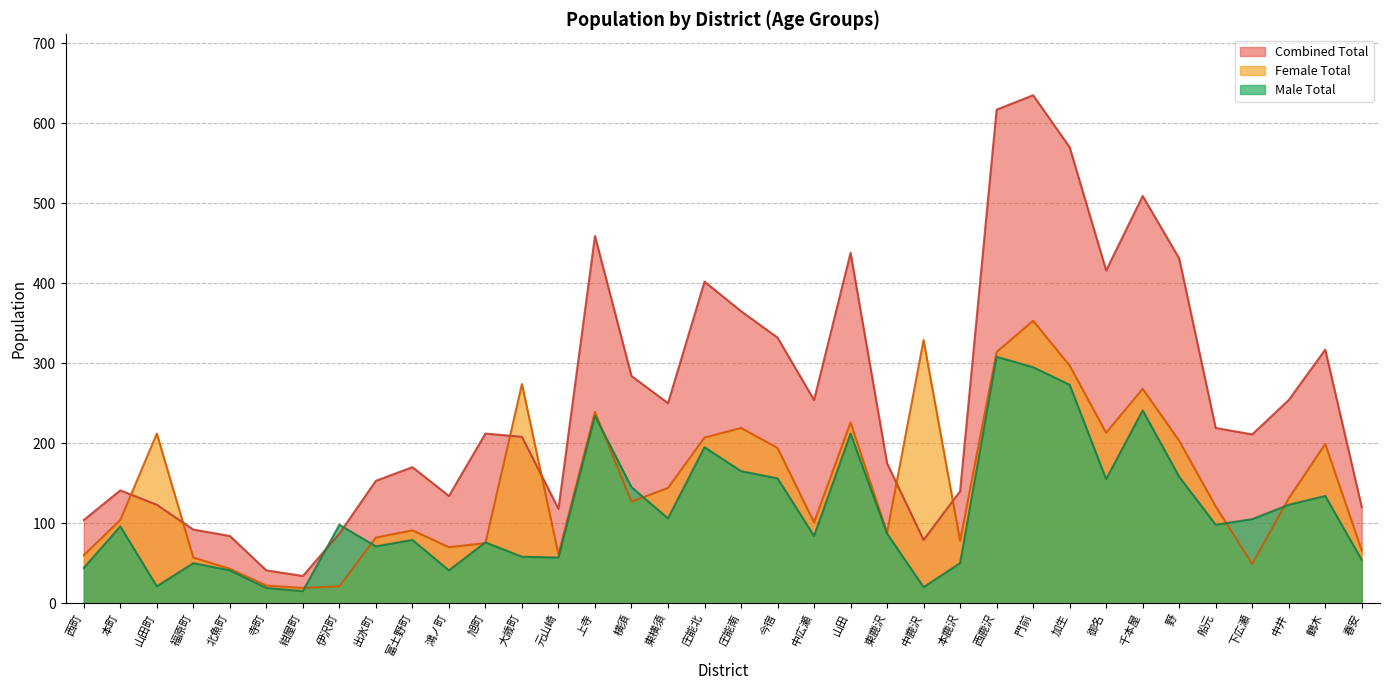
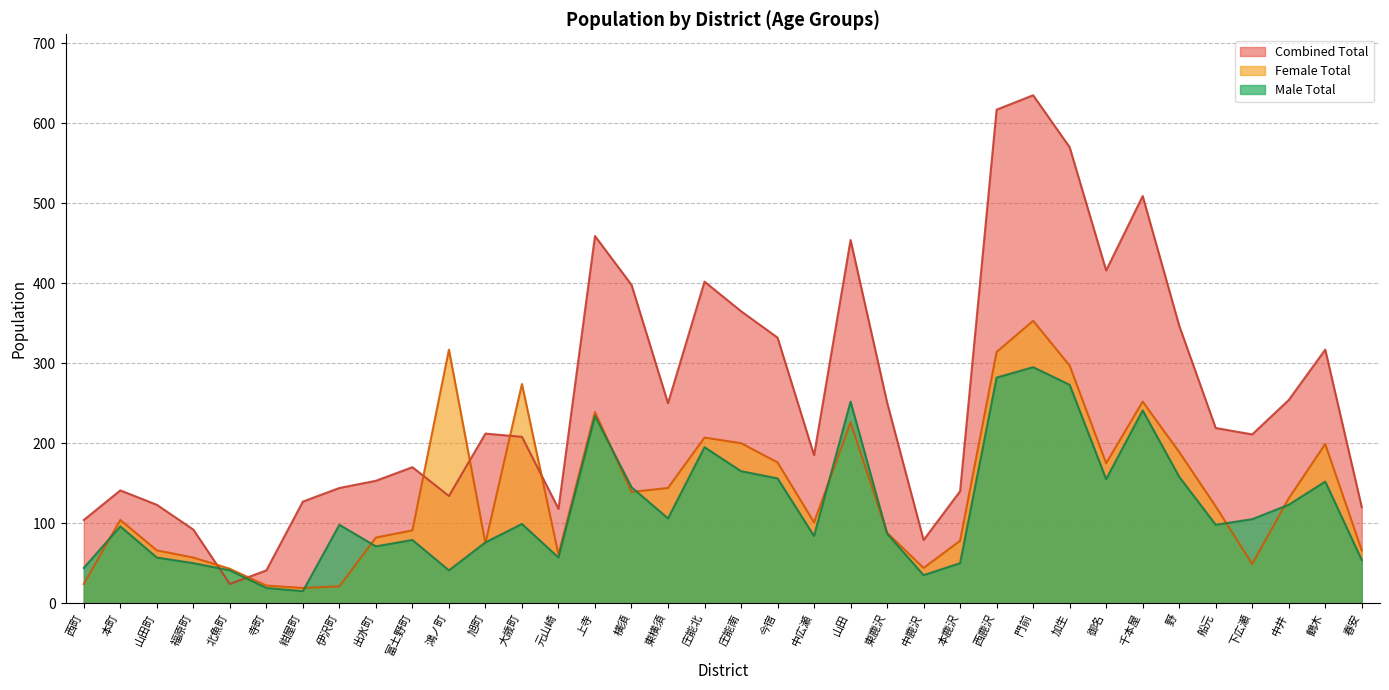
  {
    "Combined Total": {
      "西町": 100,
      "本町": 140,
      "山田町": 120,
      "福原町": 90,
-     "北魚町": 80,
+     "北魚町": 20,
      "寺町": 40,
-     "紺屋町": 30,
-     "伊沢町": 90,
+     "紺屋町": 130,
+     "伊沢町": 140,
      "出水町": 150,
      "富土野町": 170,
      "鴻ノ町": 130,
      "旭町": 210,
      "大歳町": 210,
      "元山崎": 120,
      "上寺": 460,
-     "横須": 280,
+     "横須": 400,
      "東横須": 250,
      "庄能北": 400,
      "庄能南": 370,
      "今宿": 330,
-     "中広瀬": 250,
-     "山田": 440,
-     "東鹿沢": 180,
+     "中広瀬": 190,
+     "山田": 450,
+     "東鹿沢": 250,
      "中鹿沢": 80,
      "本鹿沢": 140,
      "西鹿沢": 620,
      "門前": 640,
      "加生": 570,
      "御名": 420,
      "千本屋": 510,
-     "野": 430,
+     "野": 350,
      "船元": 220,
      "下広瀬": 210,
      "中井": 250,
      "鶴木": 320,
      "春安": 120
    },
    "Female Total": {
-     "西町": 60,
+     "西町": 20,
      "本町": 100,
-     "山田町": 210,
+     "山田町": 70,
      "福原町": 60,
      "紺屋町": 20,
      "伊沢町": 20,
      "出水町": 80,
      "富土野町": 90,
-     "鴻ノ町": 70,
+     "鴻ノ町": 320,
      "大歳町": 270,
      "元山崎": 60,
      "上寺": 240,
-     "横須": 130,
+     "横須": 140,
      "東横須": 140,
      "庄能北": 210,
-     "庄能南": 220,
-     "今宿": 190,
+     "庄能南": 200,
+     "今宿": 180,
      "中広瀬": 100,
      "山田": 230,
-     "中鹿沢": 330,
+     "中鹿沢": 40,
      "本鹿沢": 80,
      "西鹿沢": 310,
      "門前": 350,
      "加生": 300,
-     "御名": 210,
-     "千本屋": 270,
-     "野": 200,
+     "御名": 180,
+     "千本屋": 250,
+     "野": 190,
      "船元": 120,
      "下広瀬": 50,
      "中井": 130,
      "鶴木": 200,
      "春安": 70
    },
    "Male Total": {
      "西町": 40,
      "本町": 100,
-     "山田町": 20,
+     "山田町": 60,
      "福原町": 50,
      "紺屋町": 20,
      "伊沢町": 100,
      "出水町": 70,
      "富土野町": 80,
      "鴻ノ町": 40,
-     "大歳町": 60,
+     "大歳町": 100,
      "元山崎": 60,
      "上寺": 230,
      "横須": 150,
      "東横須": 110,
      "庄能北": 200,
      "庄能南": 170,
      "今宿": 160,
      "中広瀬": 80,
-     "山田": 210,
-     "中鹿沢": 20,
+     "山田": 250,
+     "中鹿沢": 40,
      "本鹿沢": 50,
-     "西鹿沢": 310,
+     "西鹿沢": 280,
      "門前": 300,
      "加生": 270,
      "御名": 160,
      "千本屋": 240,
      "野": 160,
      "船元": 100,
      "下広瀬": 110,
      "中井": 120,
-     "鶴木": 130,
+     "鶴木": 150,
      "春安": 50
    }
  }
